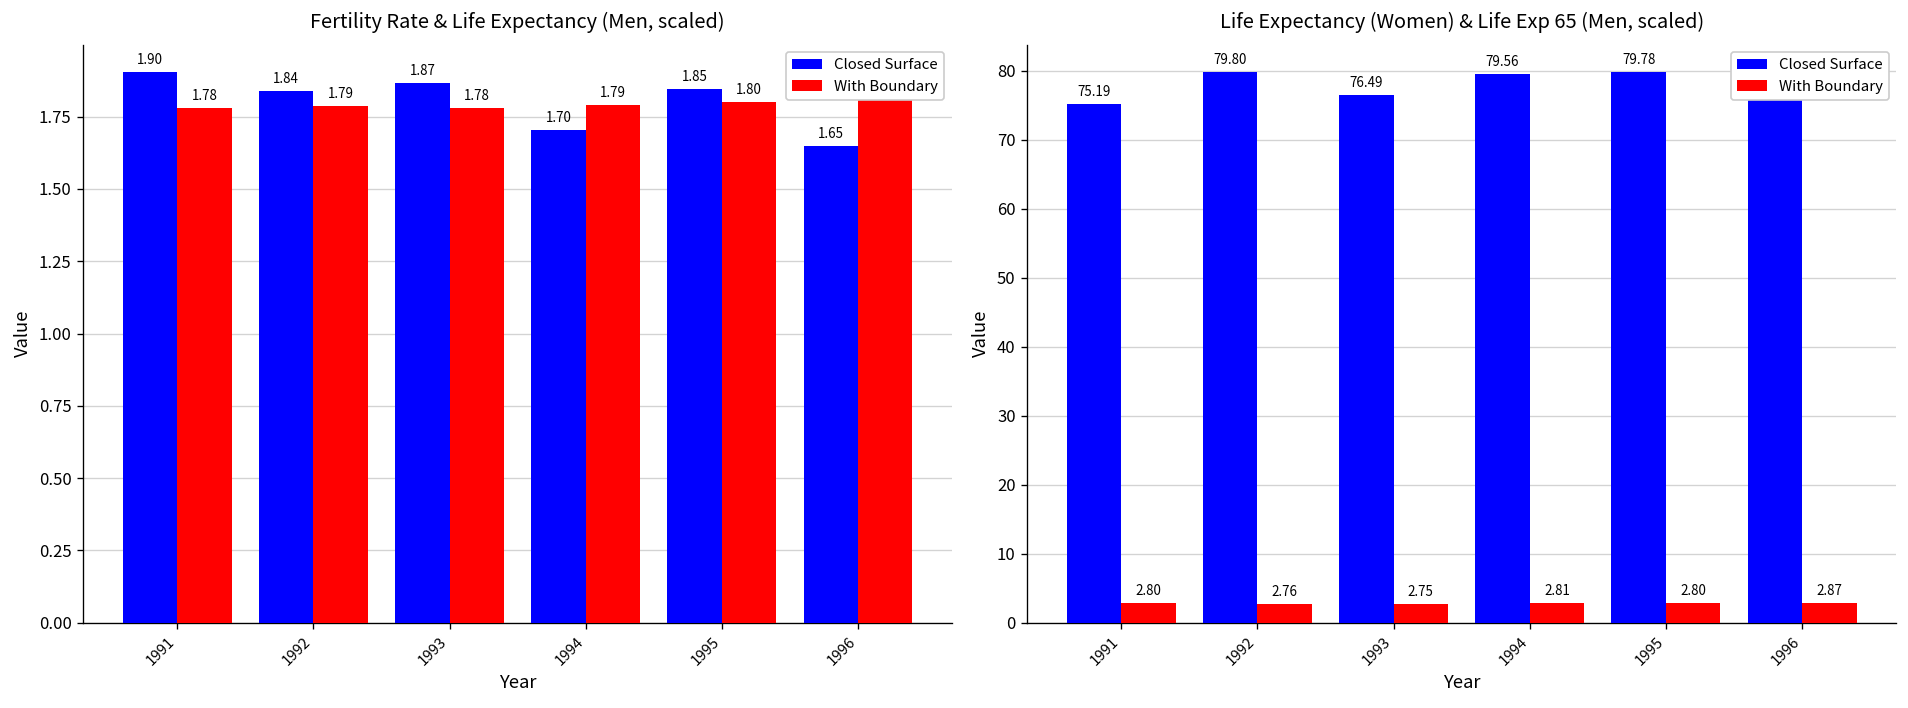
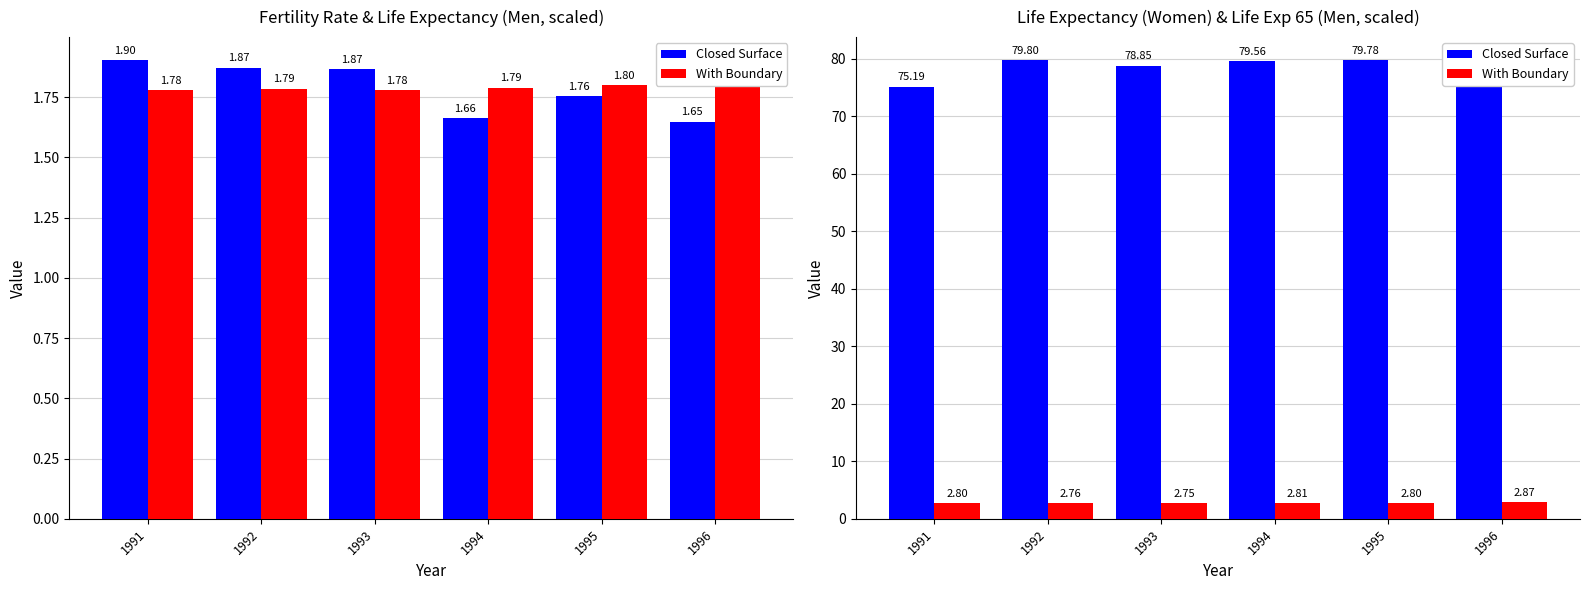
  {
    "Fertility Rate & Life Expectancy (Men, scaled)": {
      "Closed Surface": {
        "1991": 1.90,
-       "1992": 1.84,
+       "1992": 1.87,
        "1993": 1.87,
-       "1994": 1.70,
-       "1995": 1.85,
+       "1994": 1.66,
+       "1995": 1.76,
        "1996": 1.65
      },
      "With Boundary": {
        "1991": 1.78,
        "1992": 1.79,
        "1993": 1.78,
        "1994": 1.79,
        "1995": 1.80
      }
    },
    "Life Expectancy (Women) & Life Exp 65 (Men, scaled)": {
      "Closed Surface": {
        "1991": 75.19,
        "1992": 79.80,
-       "1993": 76.49,
+       "1993": 78.85,
        "1994": 79.56,
        "1995": 79.78
      },
      "With Boundary": {
        "1991": 2.80,
        "1992": 2.76,
        "1993": 2.75,
        "1994": 2.81,
        "1995": 2.80,
        "1996": 2.87
      }
    }
  }
